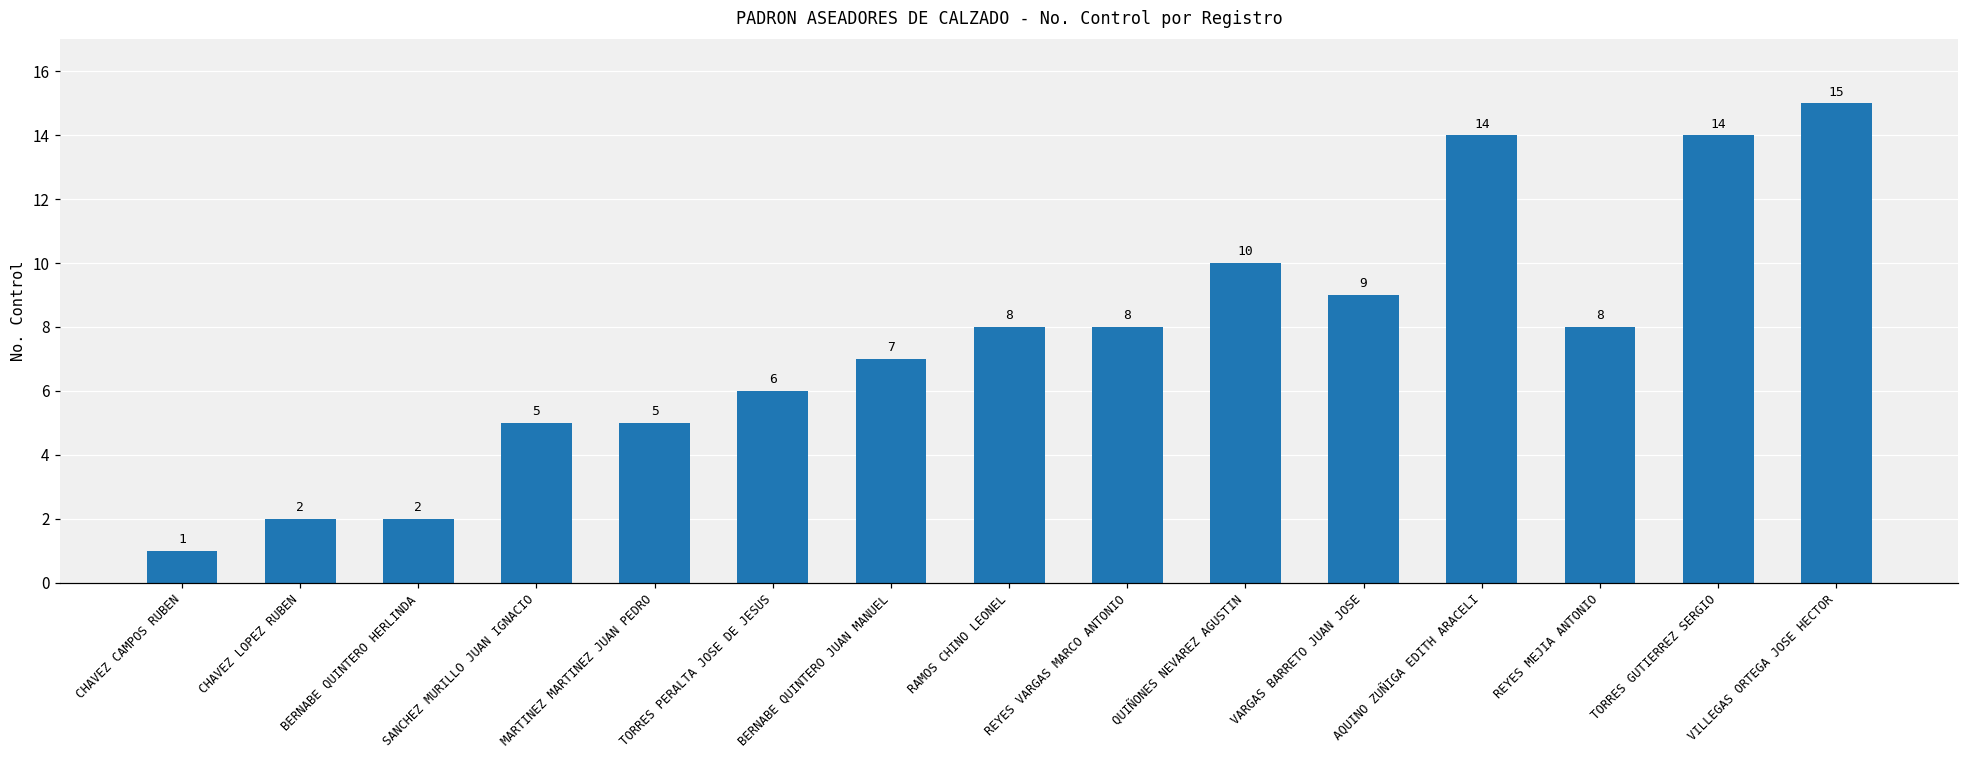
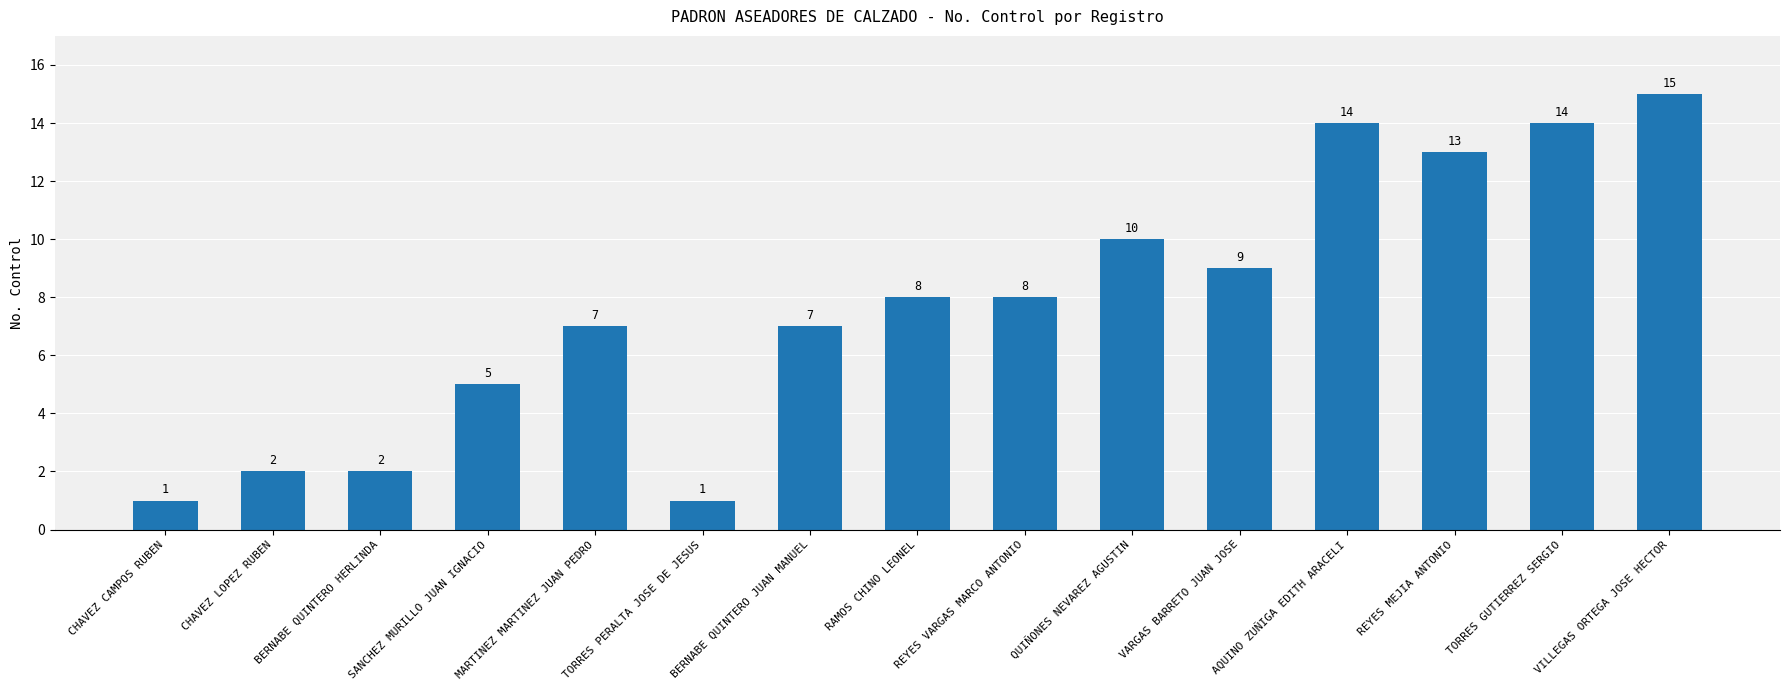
  {
    "CHAVEZ CAMPOS RUBEN": 1,
    "CHAVEZ LOPEZ RUBEN": 2,
    "BERNABE QUINTERO HERLINDA": 2,
    "SANCHEZ MURILLO JUAN IGNACIO": 5,
-   "MARTINEZ MARTINEZ JUAN PEDRO": 5,
-   "TORRES PERALTA JOSE DE JESUS": 6,
+   "MARTINEZ MARTINEZ JUAN PEDRO": 7,
+   "TORRES PERALTA JOSE DE JESUS": 1,
    "BERNABE QUINTERO JUAN MANUEL": 7,
    "RAMOS CHINO LEONEL": 8,
    "REYES VARGAS MARCO ANTONIO": 8,
    "QUIÑONES NEVAREZ AGUSTIN": 10,
    "VARGAS BARRETO JUAN JOSE": 9,
    "AQUINO ZUÑIGA EDITH ARACELI": 14,
-   "REYES MEJIA ANTONIO": 8,
+   "REYES MEJIA ANTONIO": 13,
    "TORRES GUTIERREZ SERGIO": 14,
    "VILLEGAS ORTEGA JOSE HECTOR": 15
  }
